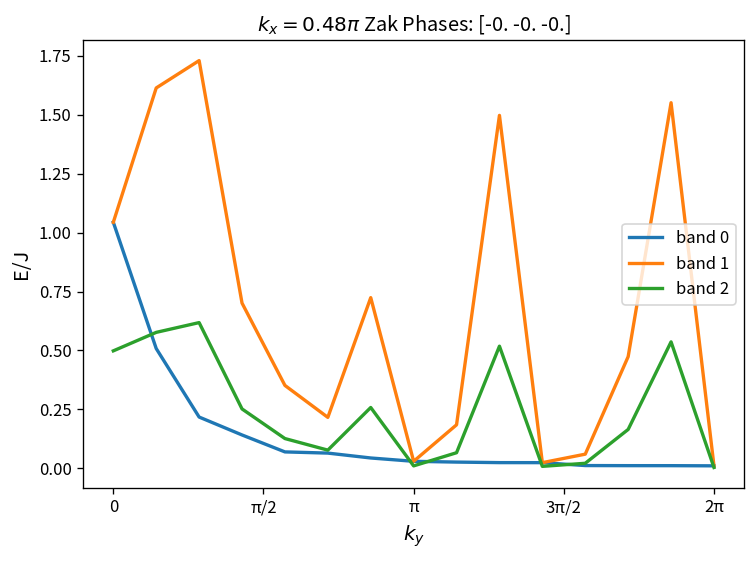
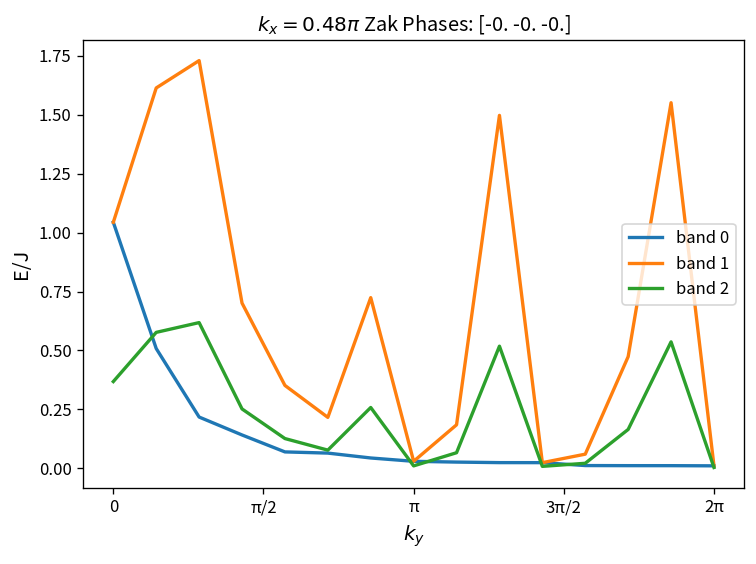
  {
    "band 2": {
-     "0": 0.50,
+     "0": 0.37,
      "π": 0.01
    }
  }
